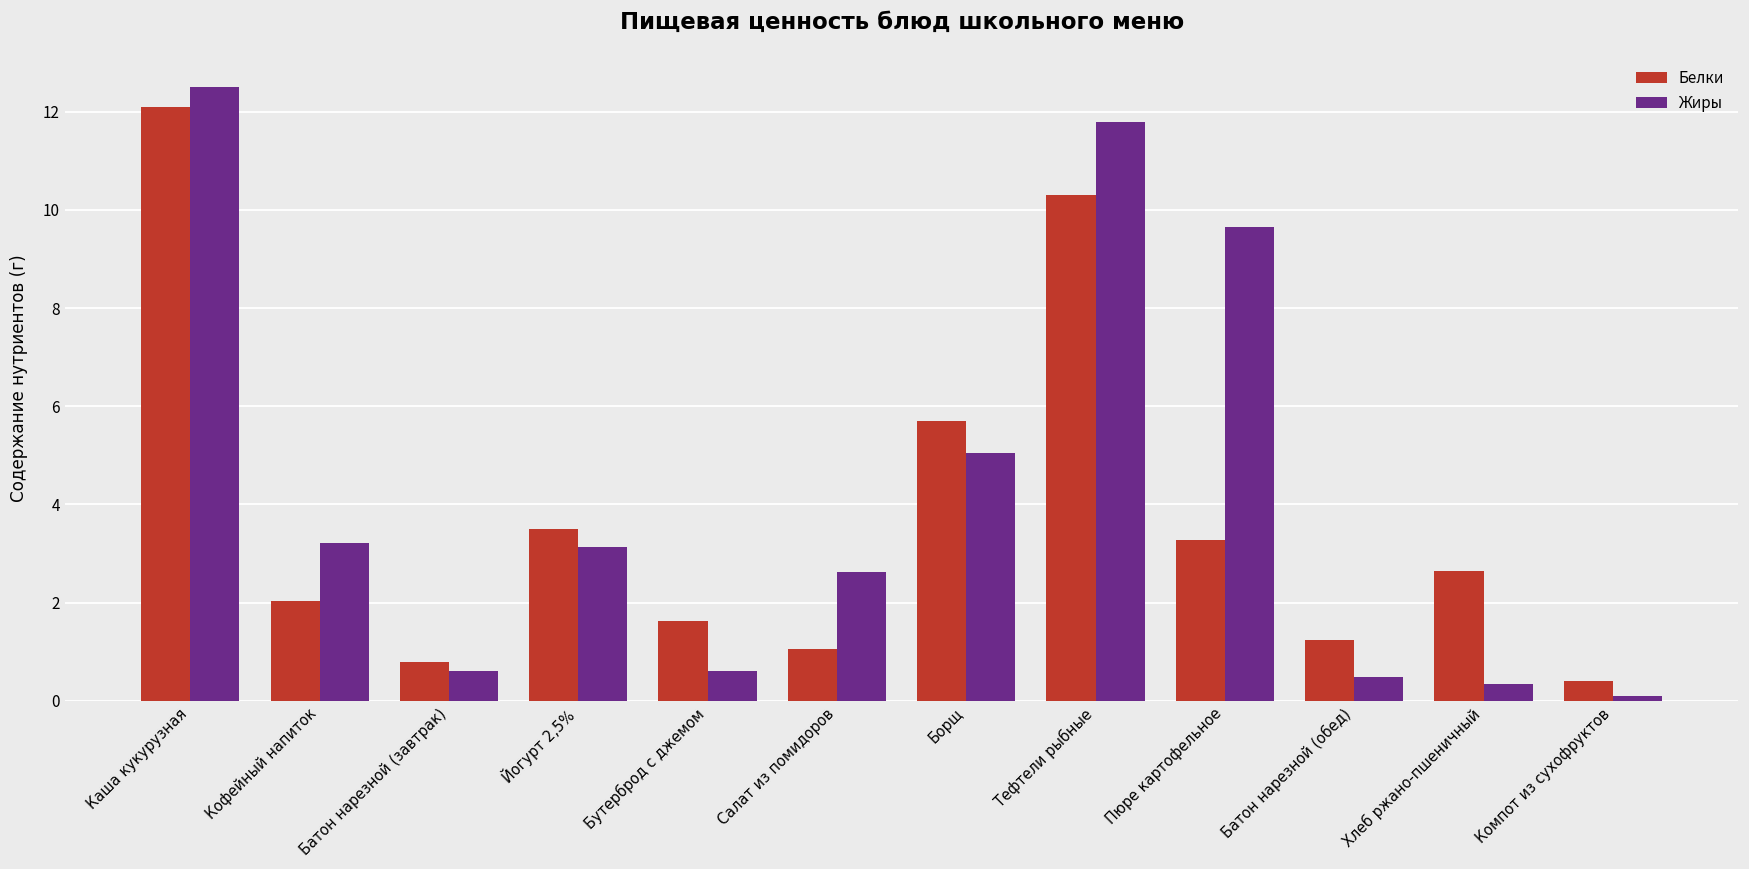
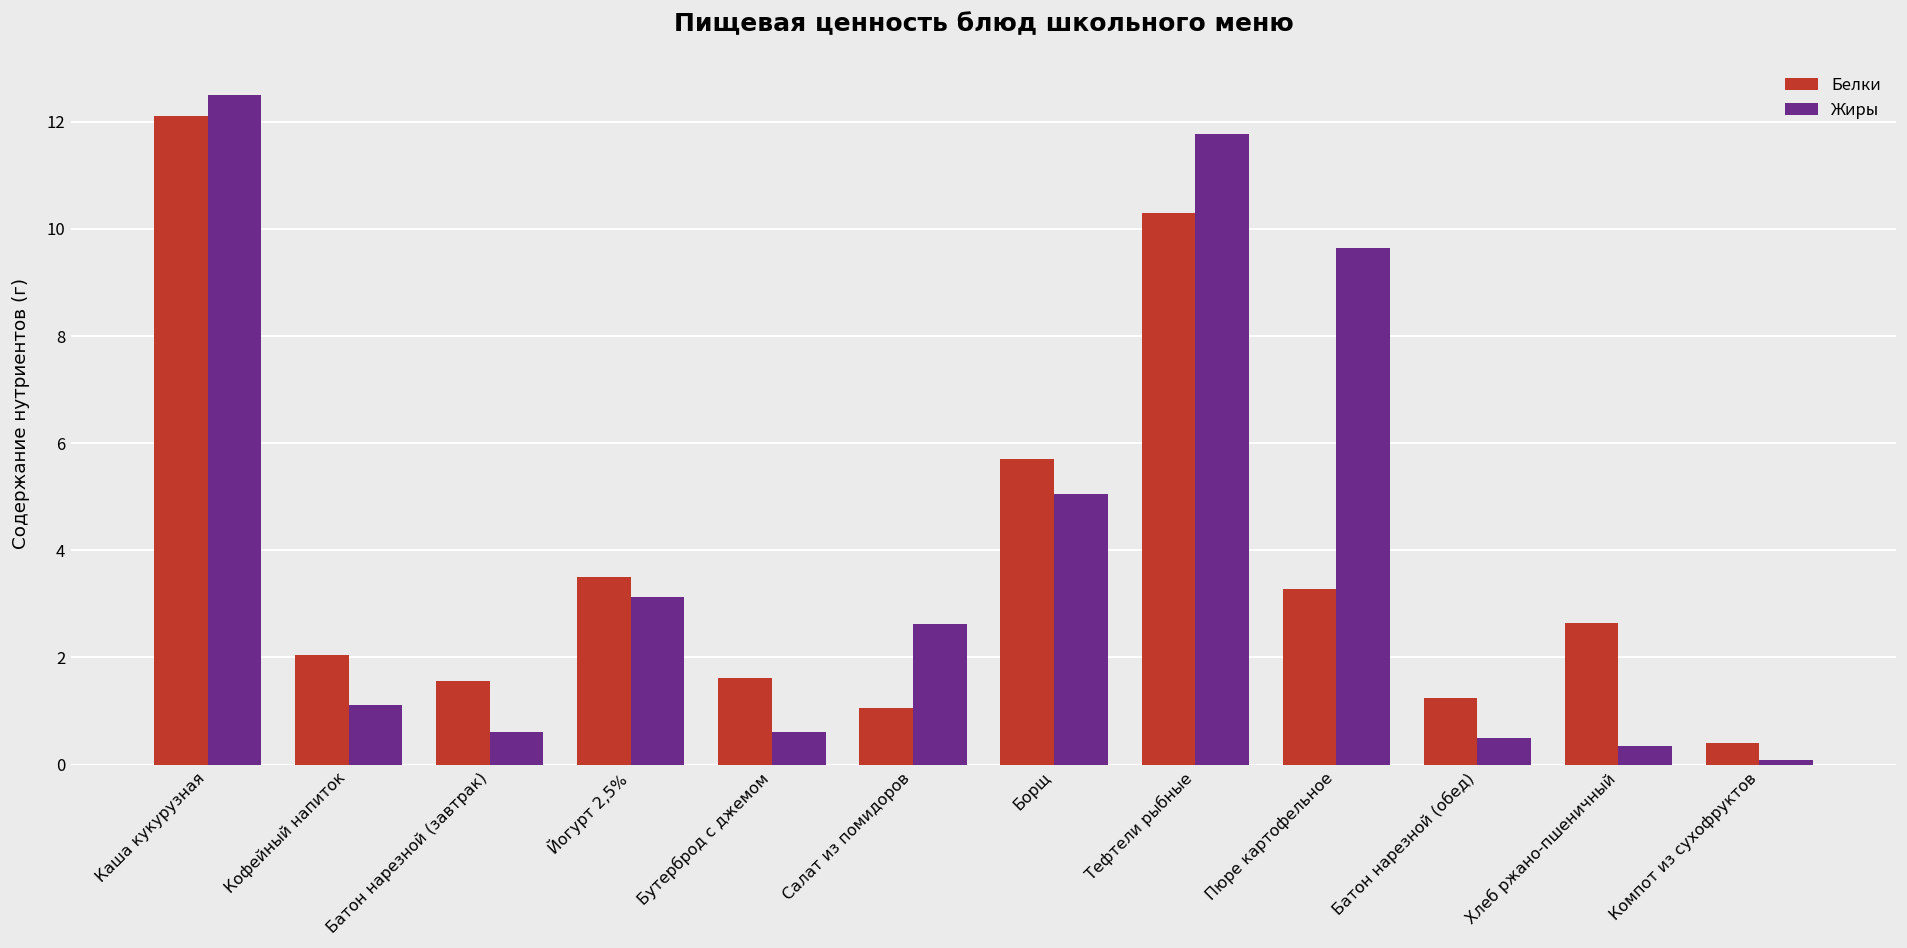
  {
    "Белки": {
      "Каша кукурузная": 12.1,
      "Кофейный напиток": 2.0,
-     "Батон нарезной (завтрак)": 0.8,
+     "Батон нарезной (завтрак)": 1.6,
      "Йогурт 2,5%": 3.5,
      "Бутерброд с джемом": 1.6,
      "Салат из помидоров": 1.1,
      "Борщ": 5.7,
      "Тефтели рыбные": 10.3,
      "Пюре картофельное": 3.3,
      "Батон нарезной (обед)": 1.3,
      "Хлеб ржано-пшеничный": 2.7,
      "Компот из сухофруктов": 0.4
    },
    "Жиры": {
      "Каша кукурузная": 12.5,
-     "Кофейный напиток": 3.2,
+     "Кофейный напиток": 1.1,
      "Батон нарезной (завтрак)": 0.6,
      "Йогурт 2,5%": 3.1,
      "Бутерброд с джемом": 0.6,
      "Салат из помидоров": 2.6,
      "Борщ": 5.1,
      "Тефтели рыбные": 11.8,
      "Пюре картофельное": 9.7,
      "Батон нарезной (обед)": 0.5,
      "Хлеб ржано-пшеничный": 0.4,
      "Компот из сухофруктов": 0.1
    }
  }
